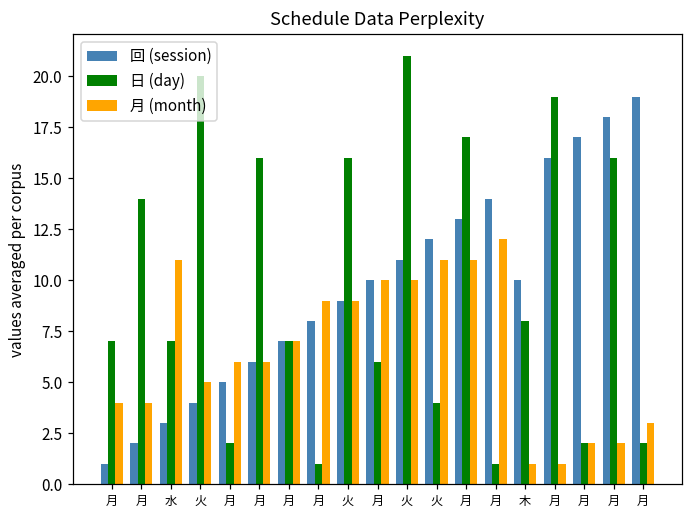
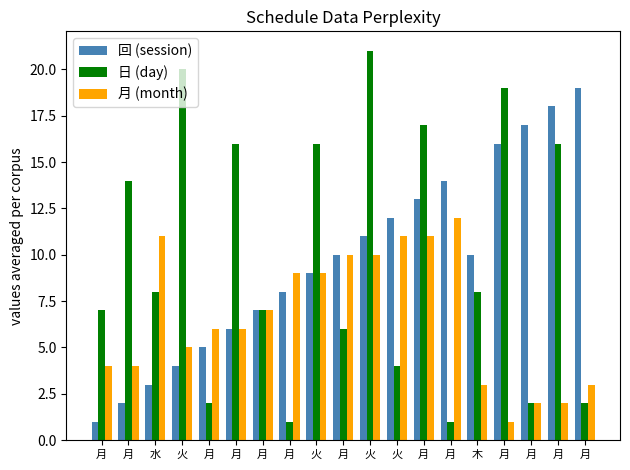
  {
    "回 (session)": {
      "水": 3,
      "木": 10
    },
    "日 (day)": {
-     "水": 7,
+     "水": 8,
      "木": 8
    },
    "月 (month)": {
      "水": 11,
-     "木": 1
+     "木": 3
    }
  }
